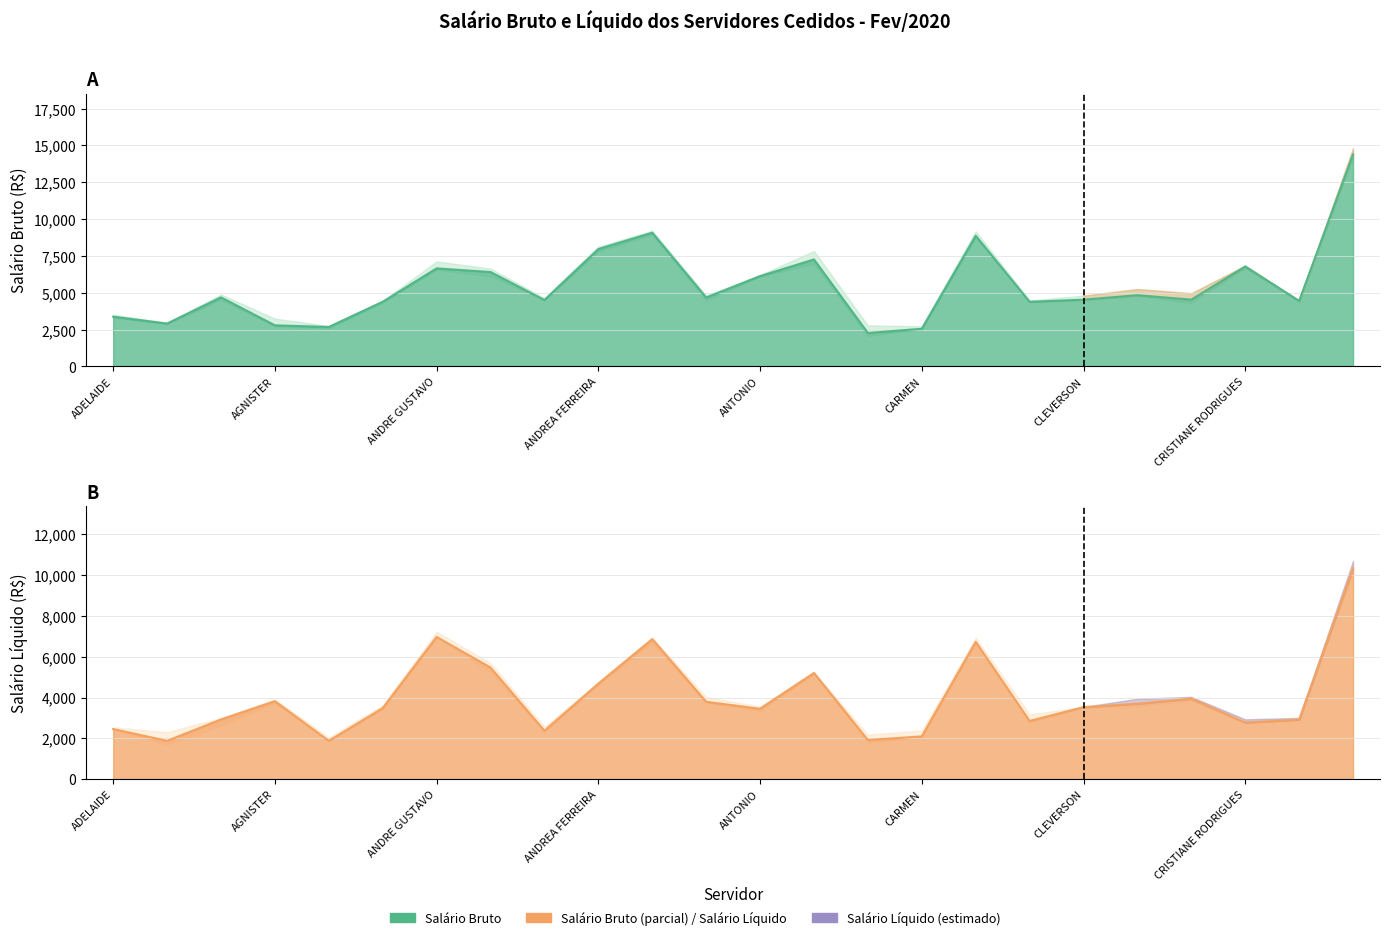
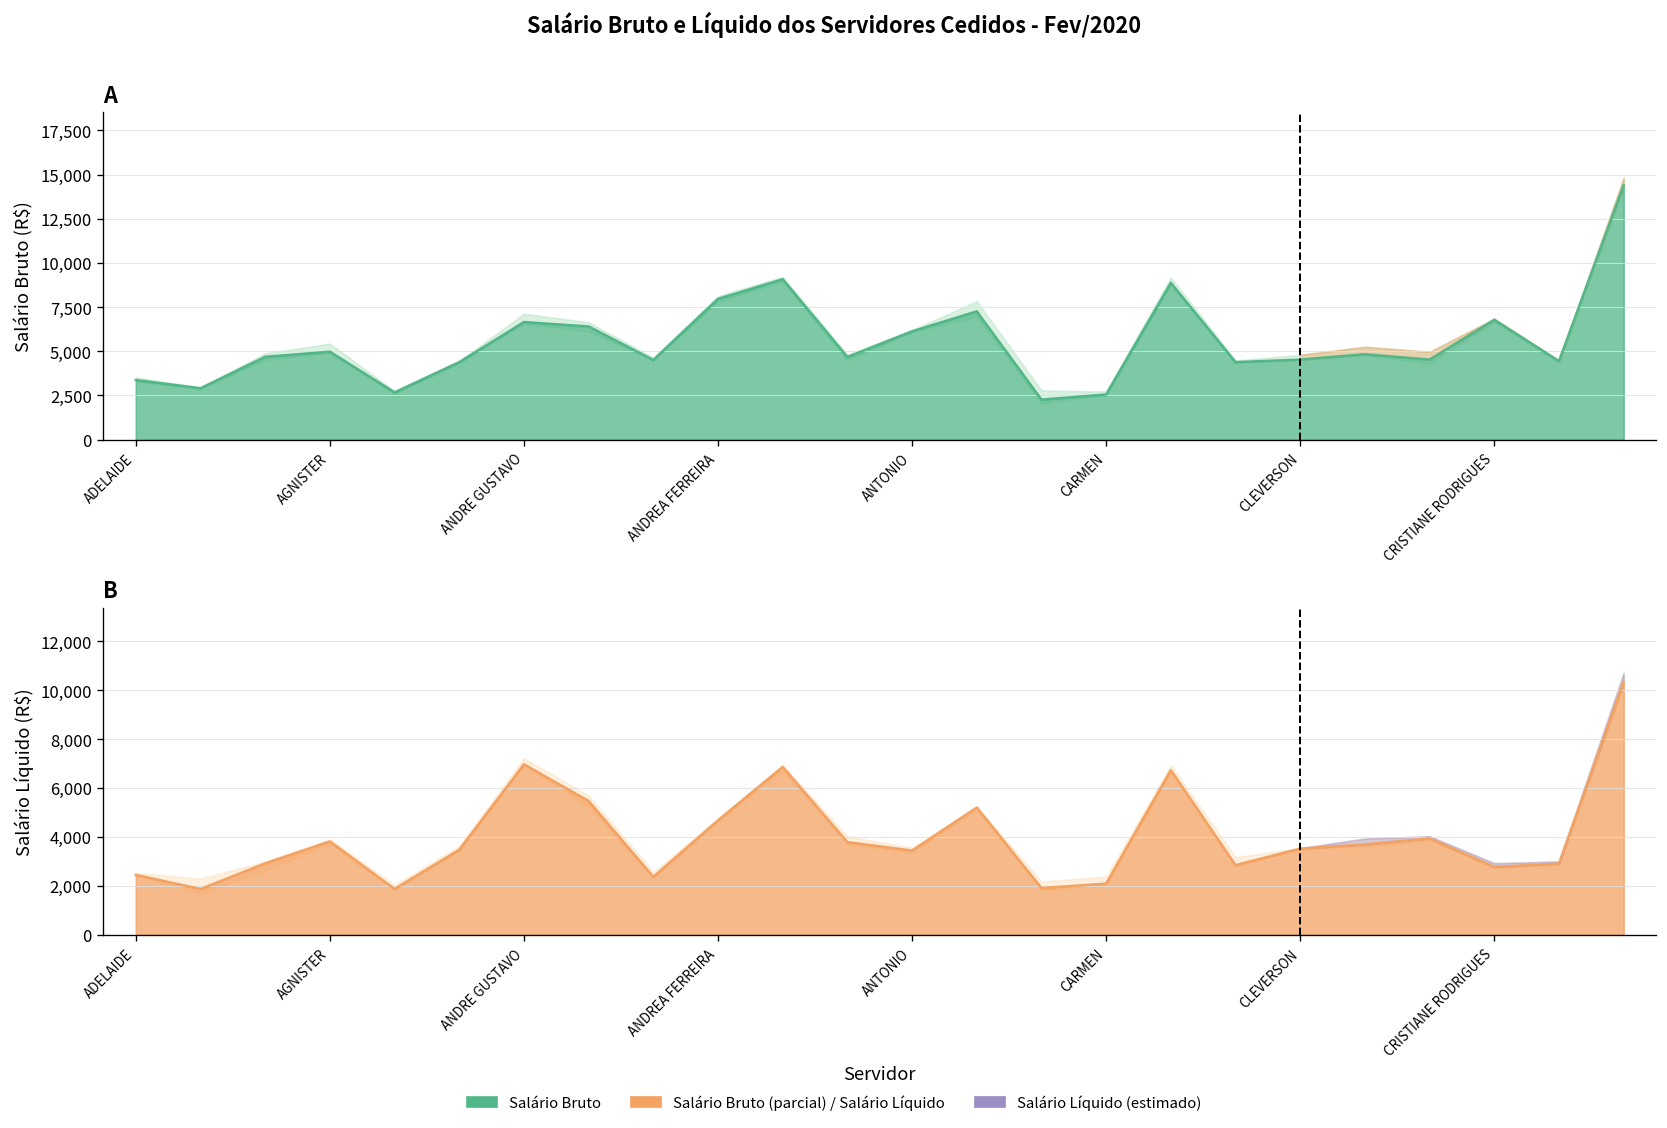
  {
    "A": {
      "Salário Bruto": {
-       "AGNISTER": "2,800",
+       "AGNISTER": "5,000",
        "ANDRE GUSTAVO": "6,700",
        "CLEVERSON": "4,500"
      }
    }
  }
